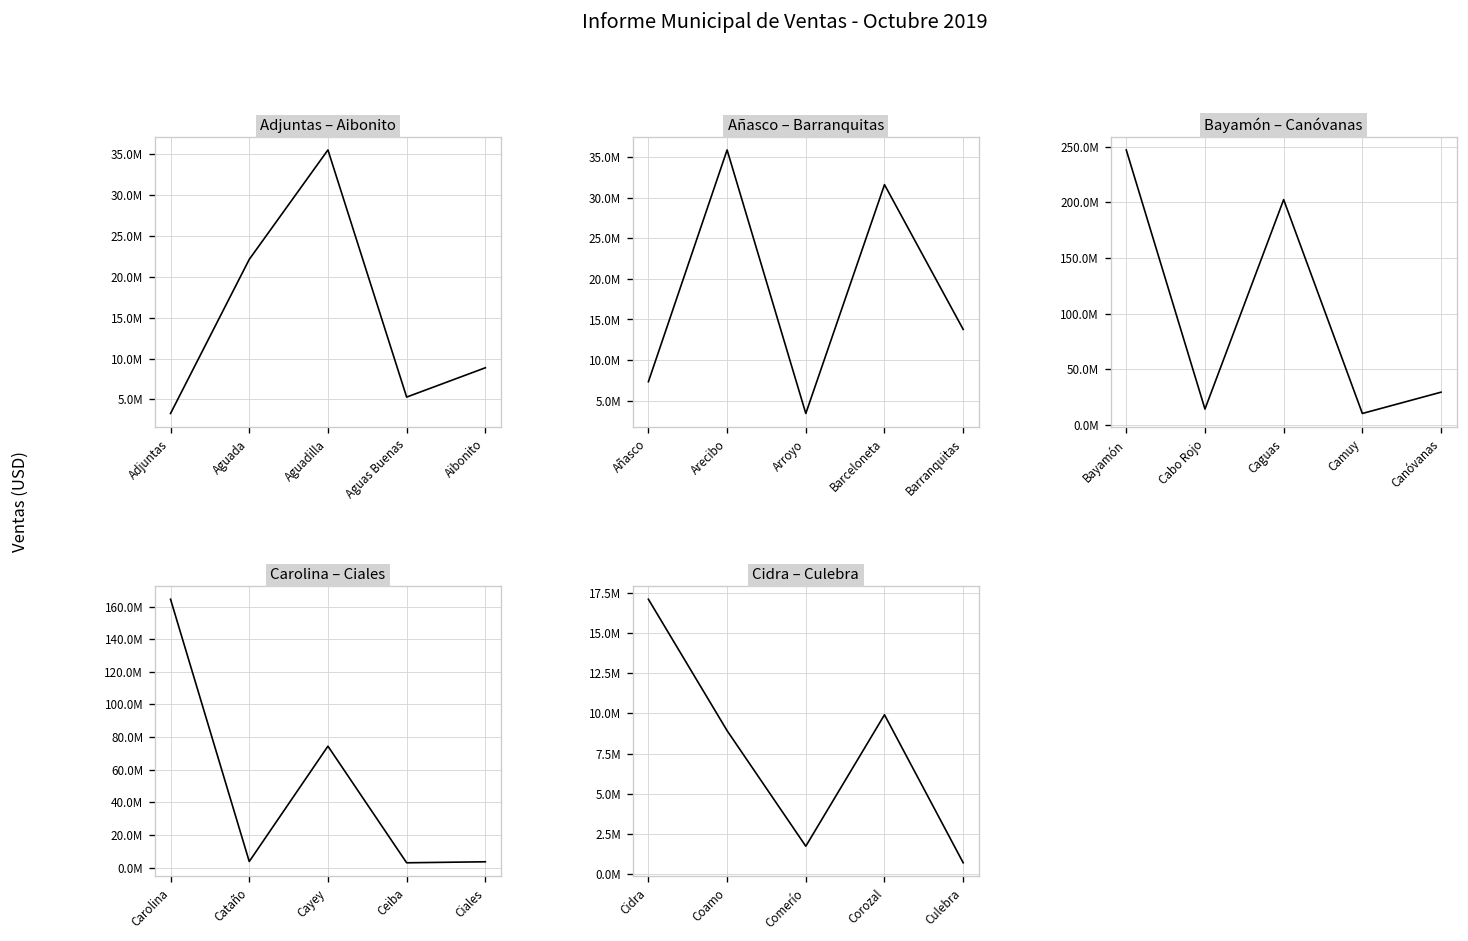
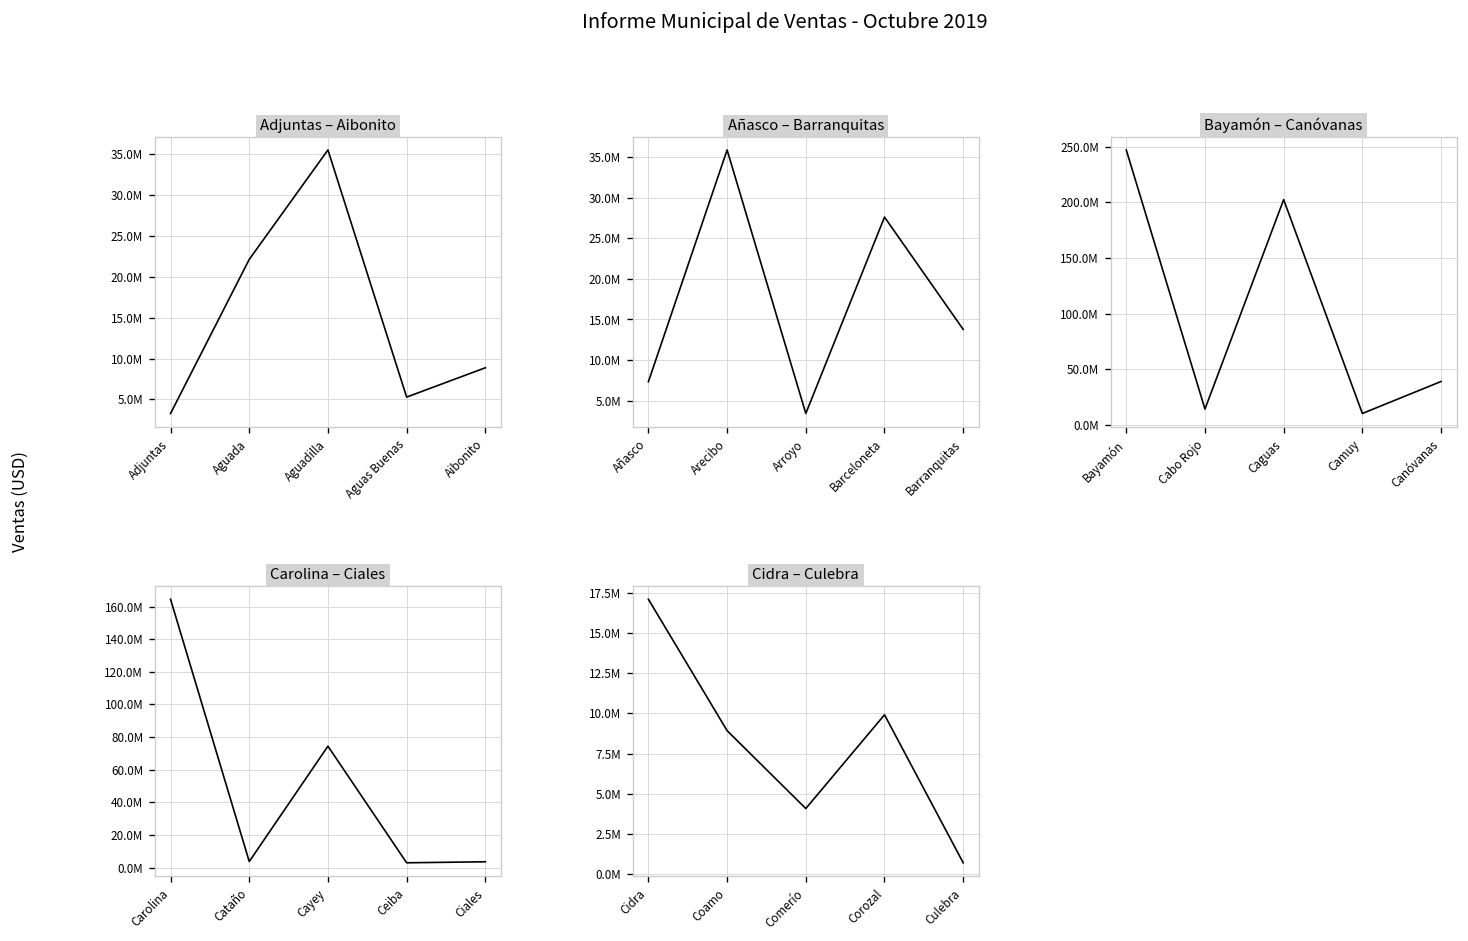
  {
    "Adjuntas – Aibonito": {
      "Adjuntas": 3000000,
      "Aguada": 22000000,
      "Aguadilla": 35000000,
      "Aguas Buenas": 5000000,
      "Aibonito": 9000000
    },
    "Añasco – Barranquitas": {
      "Añasco": 7000000,
      "Arecibo": 36000000,
      "Arroyo": 3000000,
-     "Barceloneta": 32000000,
+     "Barceloneta": 28000000,
      "Barranquitas": 14000000
    },
    "Bayamón – Canóvanas": {
      "Bayamón": 250000000,
      "Cabo Rojo": 10000000,
      "Caguas": 200000000,
      "Camuy": 10000000,
-     "Canóvanas": 30000000
+     "Canóvanas": 40000000
    },
    "Carolina – Ciales": {
      "Carolina": 164000000,
      "Cataño": 4000000,
      "Cayey": 74000000,
      "Ceiba": 3000000,
      "Ciales": 4000000
    },
    "Cidra – Culebra": {
      "Cidra": 17100000,
      "Coamo": 8900000,
-     "Comerío": 1700000,
+     "Comerío": 4100000,
      "Corozal": 9900000,
      "Culebra": 700000
    }
  }
